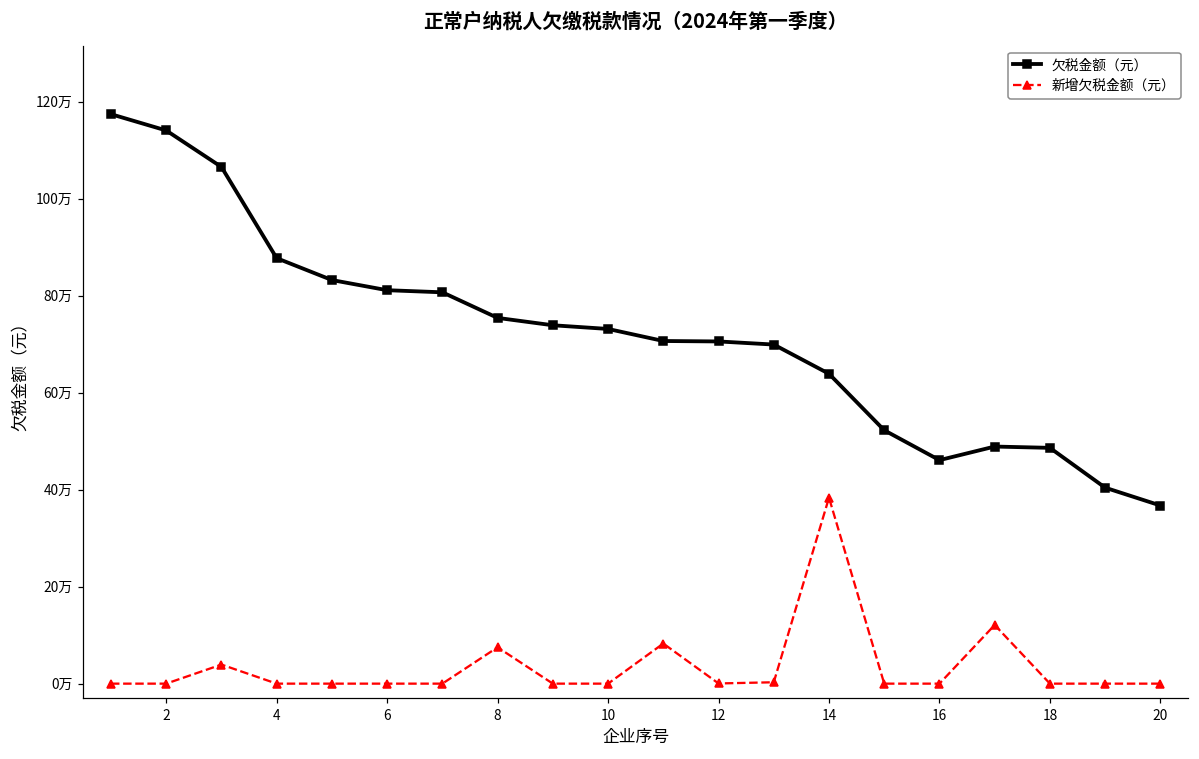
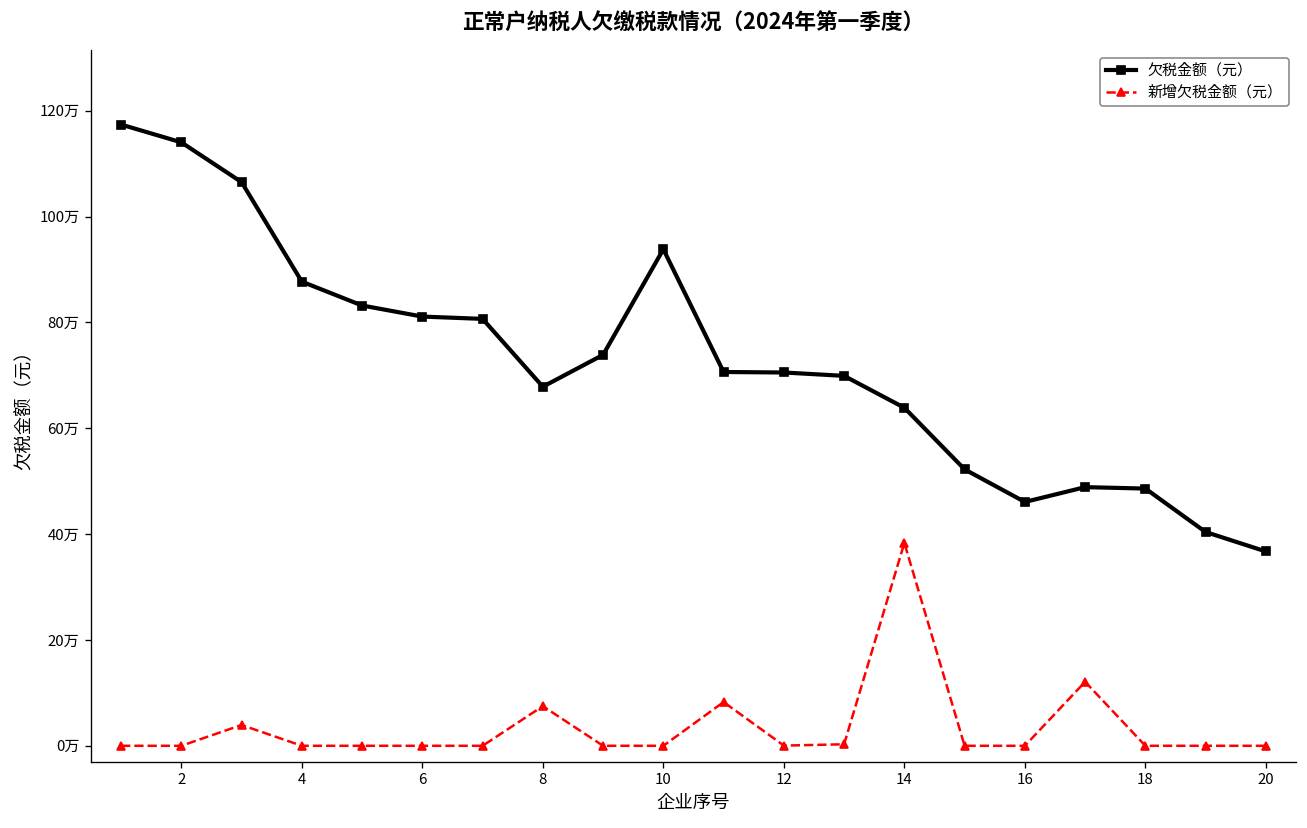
  {
    "欠税金额（元）": {
      "2": "114万",
      "4": "88万",
      "6": "81万",
-     "8": "75万",
-     "10": "73万",
+     "8": "68万",
+     "10": "94万",
      "12": "71万",
      "14": "64万",
      "16": "46万",
      "18": "49万",
      "20": "37万"
    },
    "新增欠税金额（元）": {
      "2": "0万",
      "4": "0万",
      "6": "0万",
      "8": "7万",
      "10": "0万",
      "12": "0万",
      "14": "38万",
      "16": "0万",
      "18": "0万",
      "20": "0万"
    }
  }
